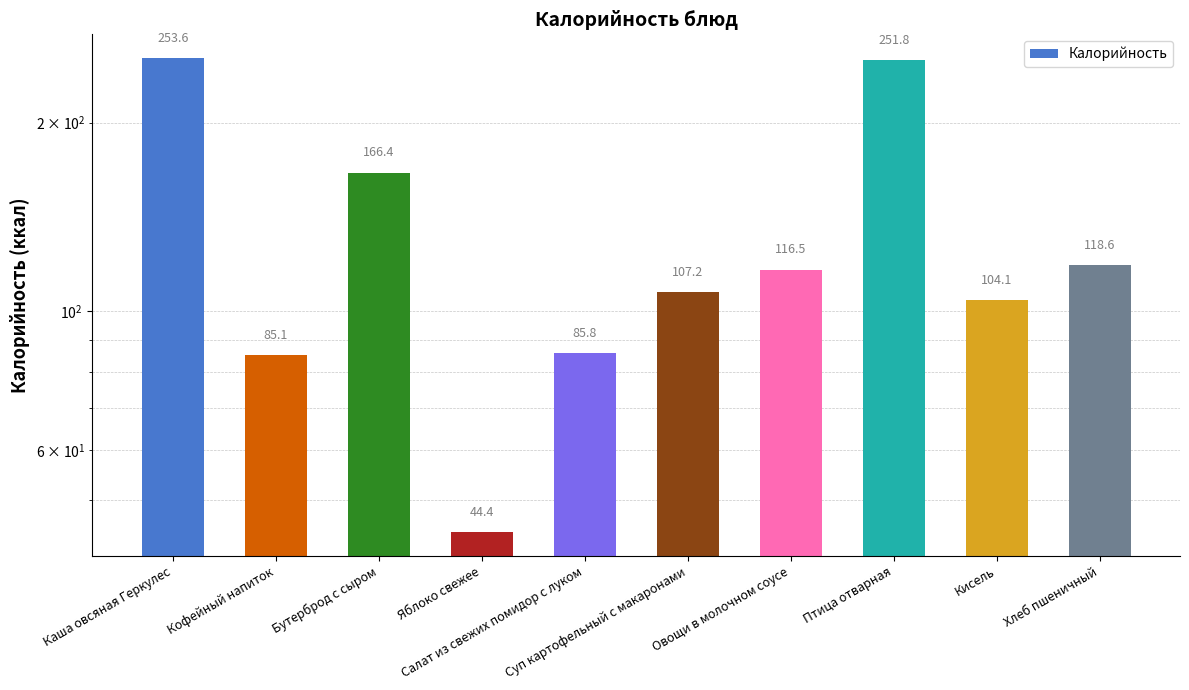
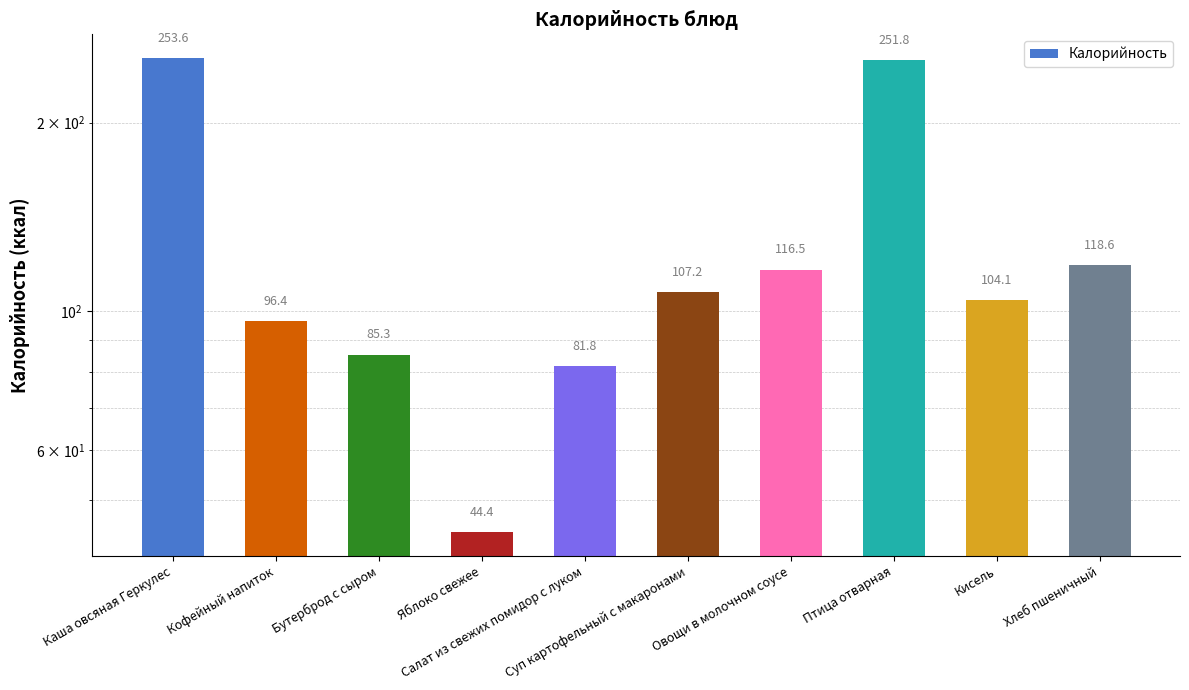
  {
    "Каша овсяная Геркулес": 253.6,
-   "Кофейный напиток": 85.1,
-   "Бутерброд с сыром": 166.4,
+   "Кофейный напиток": 96.4,
+   "Бутерброд с сыром": 85.3,
    "Яблоко свежее": 44.4,
-   "Салат из свежих помидор с луком": 85.8,
+   "Салат из свежих помидор с луком": 81.8,
    "Суп картофельный с макаронами": 107.2,
    "Овощи в молочном соусе": 116.5,
    "Птица отварная": 251.8,
    "Кисель": 104.1,
    "Хлеб пшеничный": 118.6
  }
